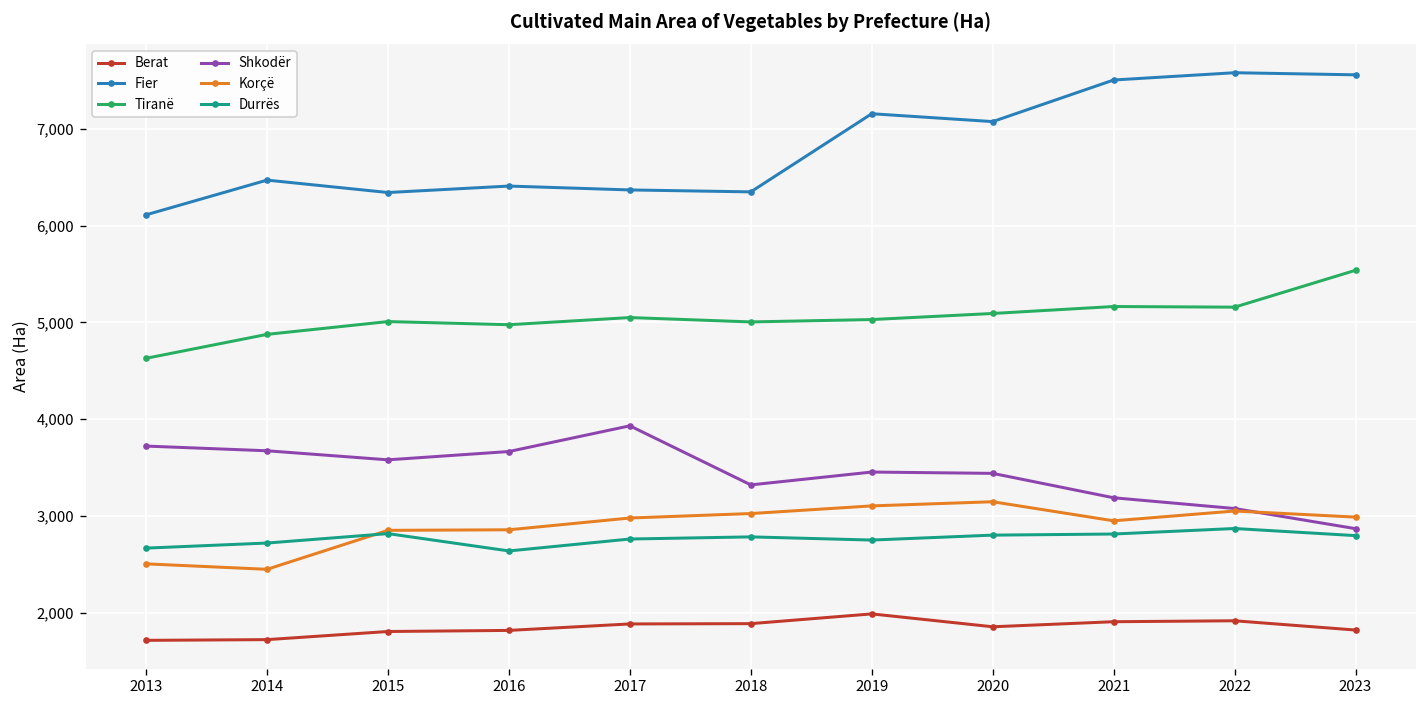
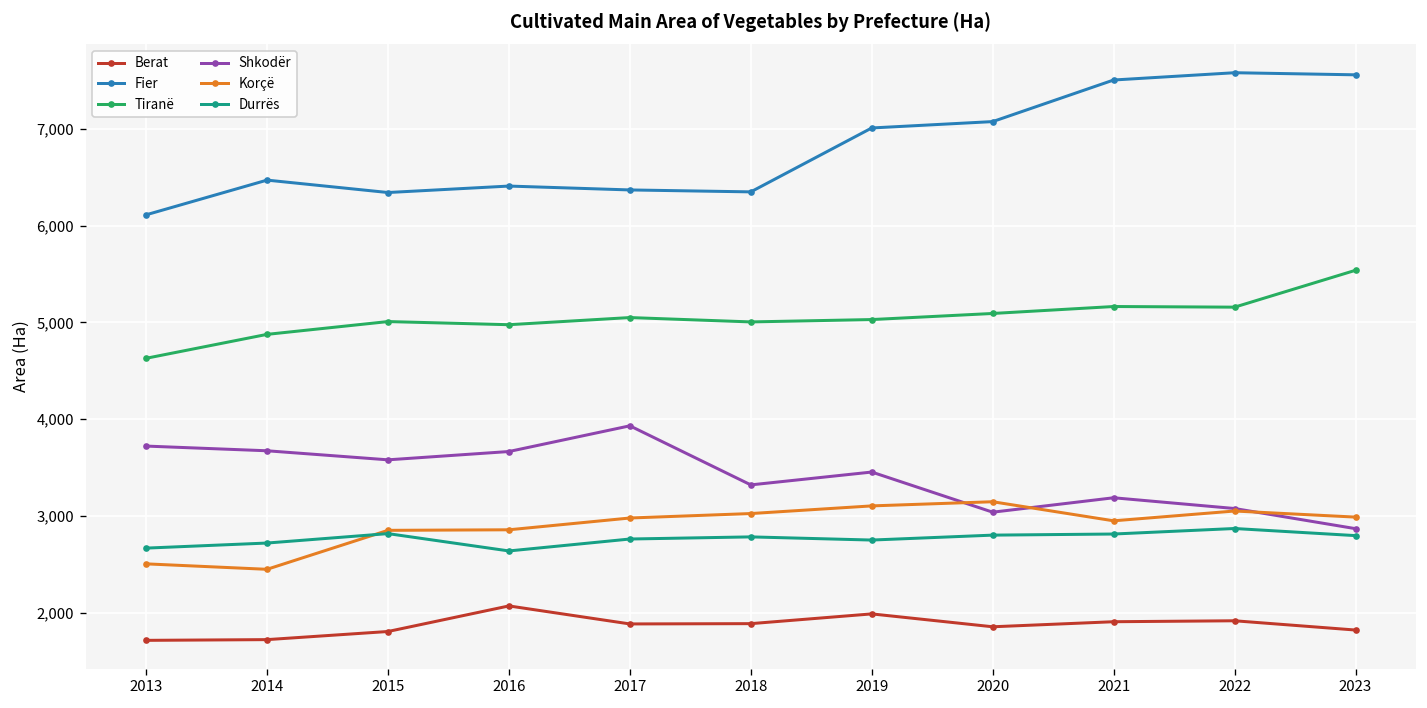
  {
    "Berat": {
      "2013": "1,700",
      "2014": "1,700",
      "2015": "1,800",
-     "2016": "1,800",
+     "2016": "2,100",
      "2017": "1,900",
      "2018": "1,900",
      "2019": "2,000",
      "2020": "1,900",
      "2021": "1,900",
      "2022": "1,900",
      "2023": "1,800"
    },
    "Fier": {
      "2013": "6,100",
      "2014": "6,500",
      "2015": "6,300",
      "2016": "6,400",
      "2017": "6,400",
      "2018": "6,300",
-     "2019": "7,200",
+     "2019": "7,000",
      "2020": "7,100",
      "2021": "7,500",
      "2022": "7,600",
      "2023": "7,600"
    },
    "Shkodër": {
      "2013": "3,700",
      "2014": "3,700",
      "2015": "3,600",
      "2016": "3,700",
      "2017": "3,900",
      "2018": "3,300",
      "2019": "3,500",
-     "2020": "3,400",
+     "2020": "3,000",
      "2021": "3,200",
      "2023": "2,900"
    },
    "Korçë": {
      "2013": "2,500",
      "2014": "2,500",
      "2015": "2,900",
      "2016": "2,900",
      "2017": "3,000",
      "2018": "3,000",
      "2019": "3,100",
      "2020": "3,100",
      "2021": "3,000",
      "2023": "3,000"
    }
  }
